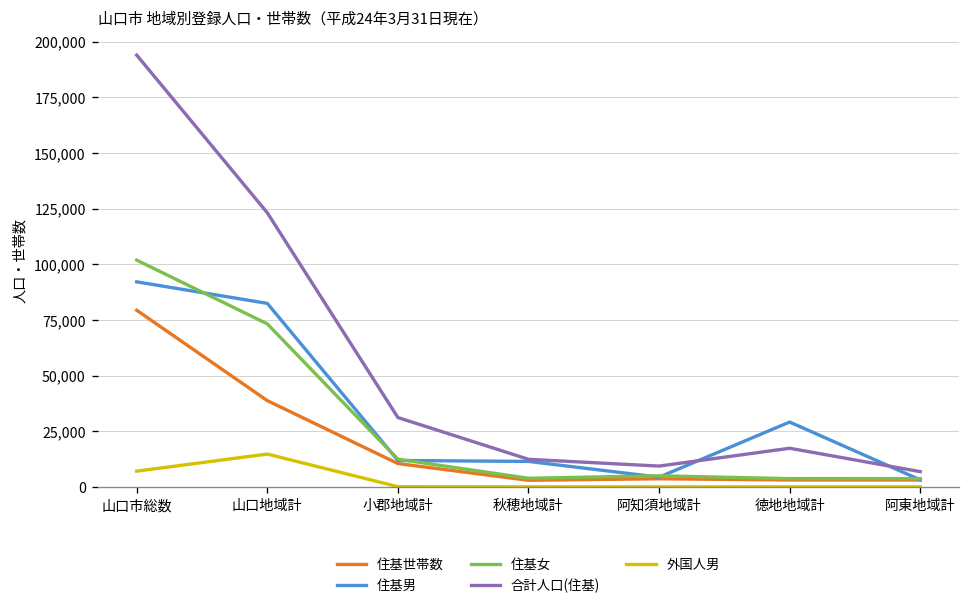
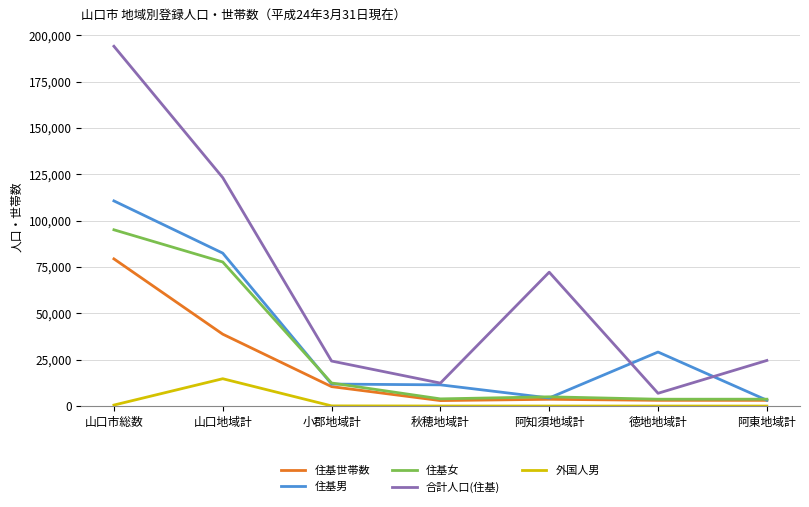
  {
    "住基世帯数": {
      "山口市総数": "79,000",
      "山口地域計": "39,000",
      "小郡地域計": "10,000"
    },
    "住基男": {
-     "山口市総数": "92,000",
+     "山口市総数": "111,000",
      "山口地域計": "82,000",
      "徳地地域計": "29,000"
    },
    "住基女": {
-     "山口市総数": "102,000",
-     "山口地域計": "73,000"
+     "山口市総数": "95,000",
+     "山口地域計": "78,000"
    },
    "合計人口(住基)": {
      "山口市総数": "194,000",
      "山口地域計": "123,000",
-     "小郡地域計": "31,000",
-     "阿知須地域計": "9,000",
-     "徳地地域計": "17,000",
-     "阿東地域計": "7,000"
+     "小郡地域計": "24,000",
+     "阿知須地域計": "72,000",
+     "徳地地域計": "7,000",
+     "阿東地域計": "25,000"
    },
    "外国人男": {
-     "山口市総数": "7,000",
+     "山口市総数": "1,000",
      "山口地域計": "15,000",
      "小郡地域計": "0",
      "秋穂地域計": "0",
      "阿知須地域計": "0",
      "徳地地域計": "0",
      "阿東地域計": "0"
    }
  }
